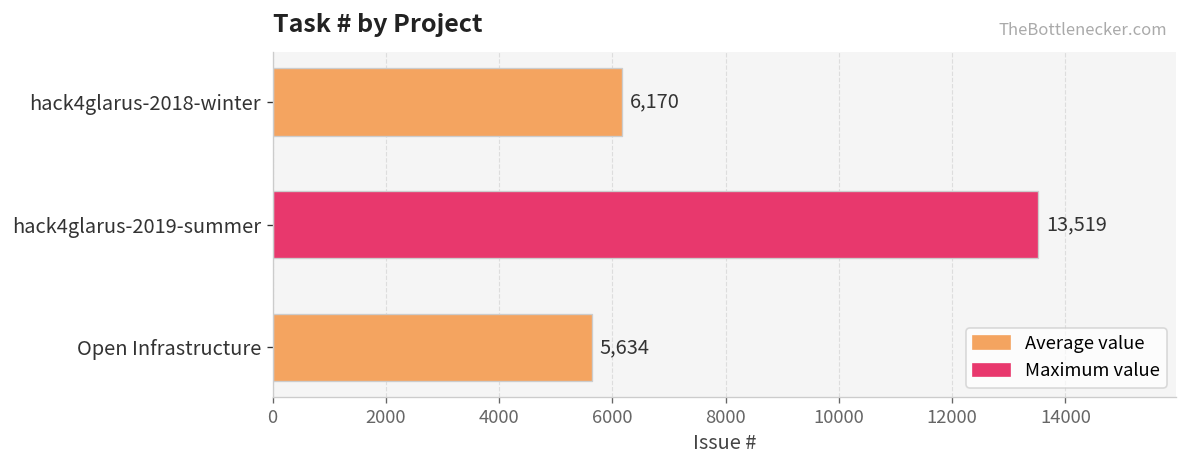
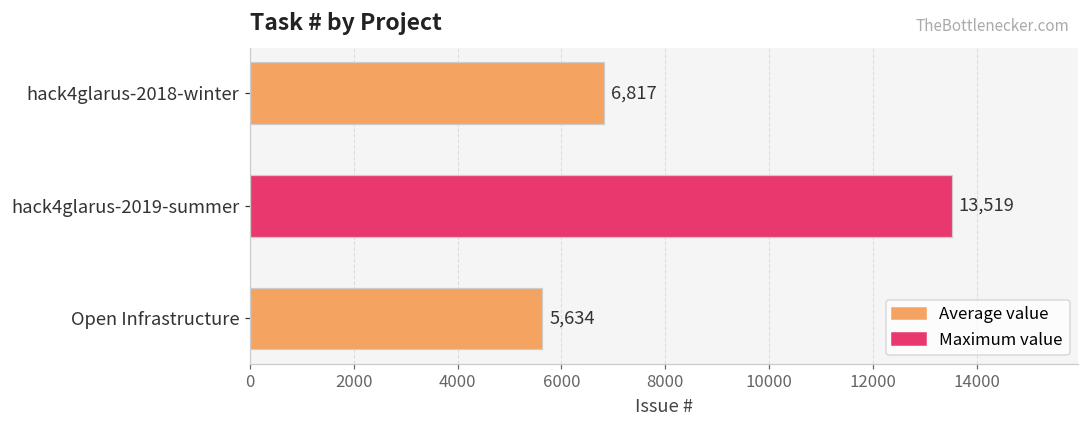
  {
-   "hack4glarus-2018-winter": "6,170",
+   "hack4glarus-2018-winter": "6,817",
    "hack4glarus-2019-summer": "13,519",
    "Open Infrastructure": "5,634"
  }
